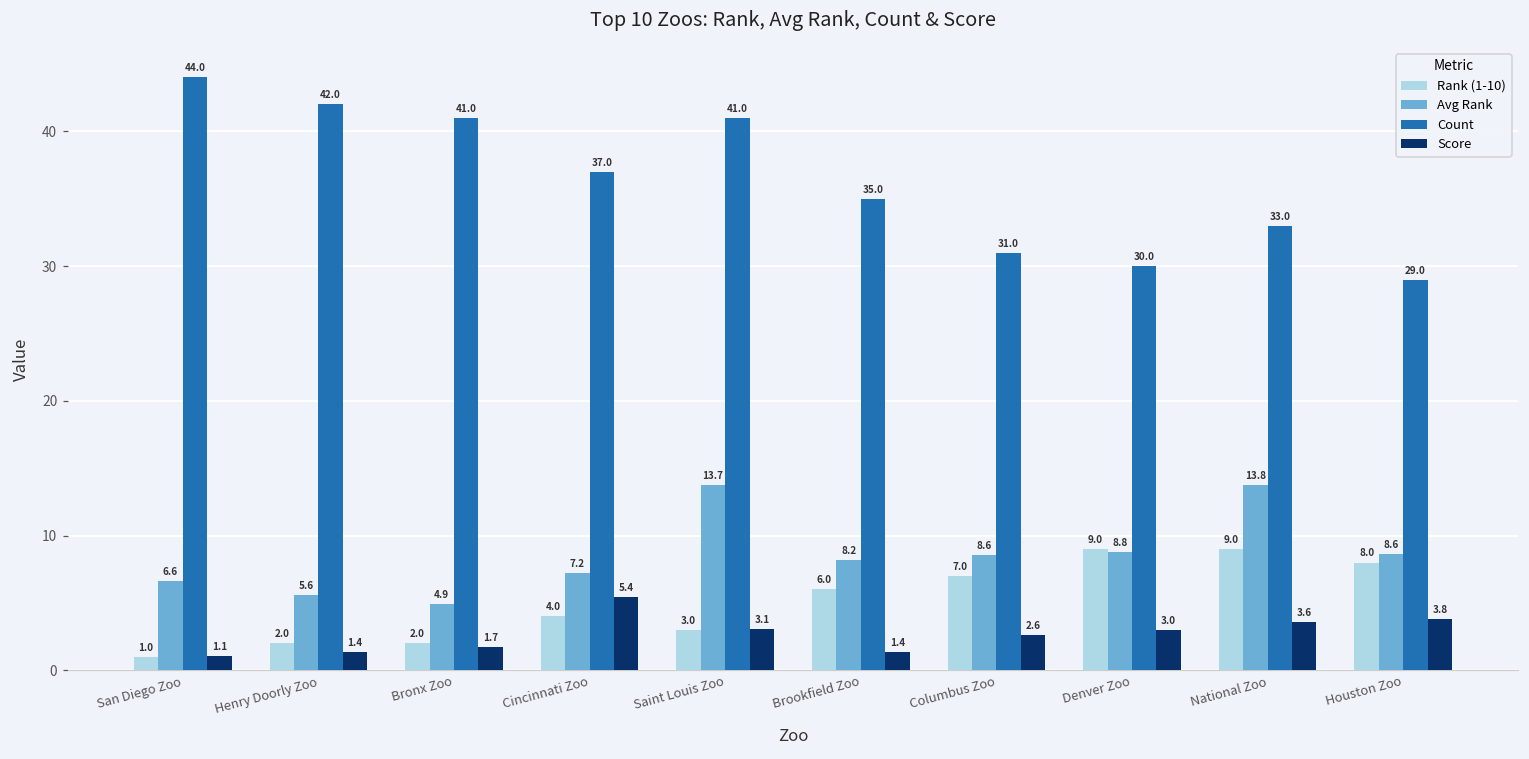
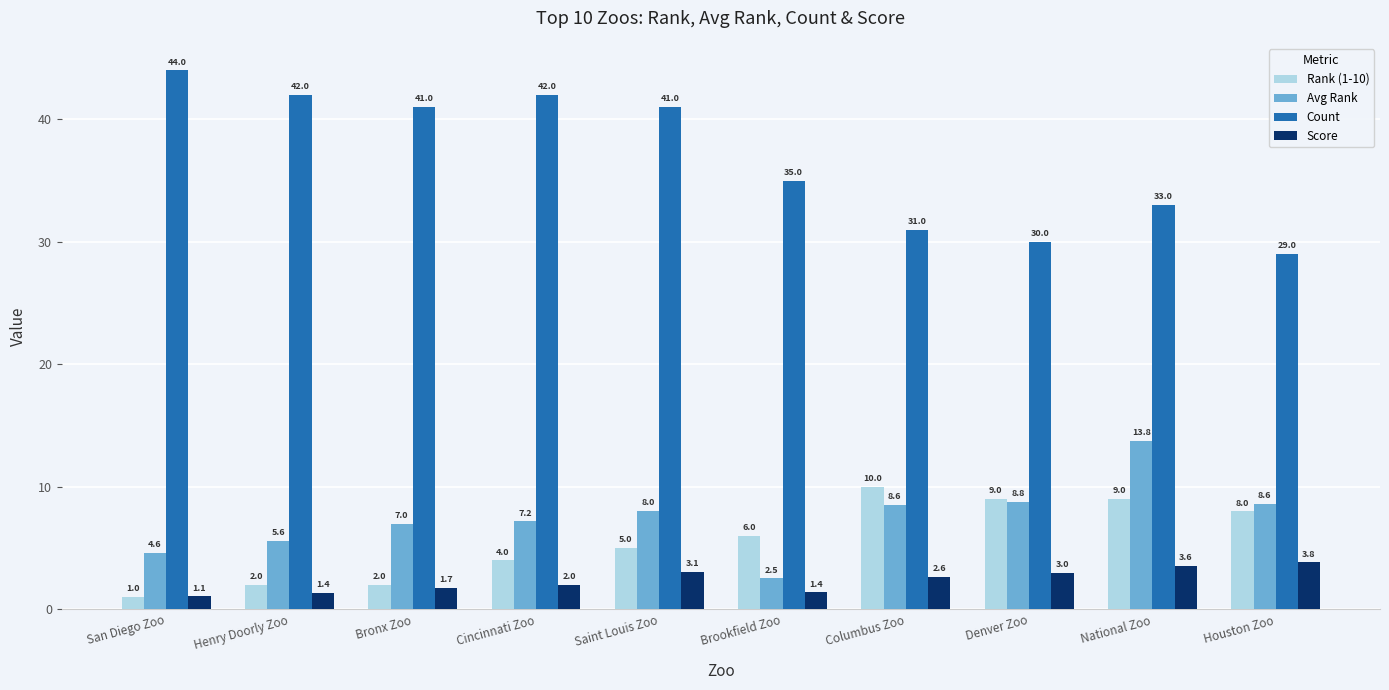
  {
    "Rank (1-10)": {
      "San Diego Zoo": 1.0,
      "Henry Doorly Zoo": 2.0,
      "Bronx Zoo": 2.0,
      "Cincinnati Zoo": 4.0,
-     "Saint Louis Zoo": 3.0,
+     "Saint Louis Zoo": 5.0,
      "Brookfield Zoo": 6.0,
-     "Columbus Zoo": 7.0,
+     "Columbus Zoo": 10.0,
      "Denver Zoo": 9.0,
      "National Zoo": 9.0,
      "Houston Zoo": 8.0
    },
    "Avg Rank": {
-     "San Diego Zoo": 6.6,
+     "San Diego Zoo": 4.6,
      "Henry Doorly Zoo": 5.6,
-     "Bronx Zoo": 4.9,
+     "Bronx Zoo": 7.0,
      "Cincinnati Zoo": 7.2,
-     "Saint Louis Zoo": 13.7,
-     "Brookfield Zoo": 8.2,
+     "Saint Louis Zoo": 8.0,
+     "Brookfield Zoo": 2.5,
      "Columbus Zoo": 8.6,
      "Denver Zoo": 8.8,
      "National Zoo": 13.8,
      "Houston Zoo": 8.6
    },
    "Count": {
      "San Diego Zoo": 44.0,
      "Henry Doorly Zoo": 42.0,
      "Bronx Zoo": 41.0,
-     "Cincinnati Zoo": 37.0,
+     "Cincinnati Zoo": 42.0,
      "Saint Louis Zoo": 41.0,
      "Brookfield Zoo": 35.0,
      "Columbus Zoo": 31.0,
      "Denver Zoo": 30.0,
      "National Zoo": 33.0,
      "Houston Zoo": 29.0
    },
    "Score": {
      "San Diego Zoo": 1.1,
      "Henry Doorly Zoo": 1.4,
      "Bronx Zoo": 1.7,
-     "Cincinnati Zoo": 5.4,
+     "Cincinnati Zoo": 2.0,
      "Saint Louis Zoo": 3.1,
      "Brookfield Zoo": 1.4,
      "Columbus Zoo": 2.6,
      "Denver Zoo": 3.0,
      "National Zoo": 3.6,
      "Houston Zoo": 3.8
    }
  }
